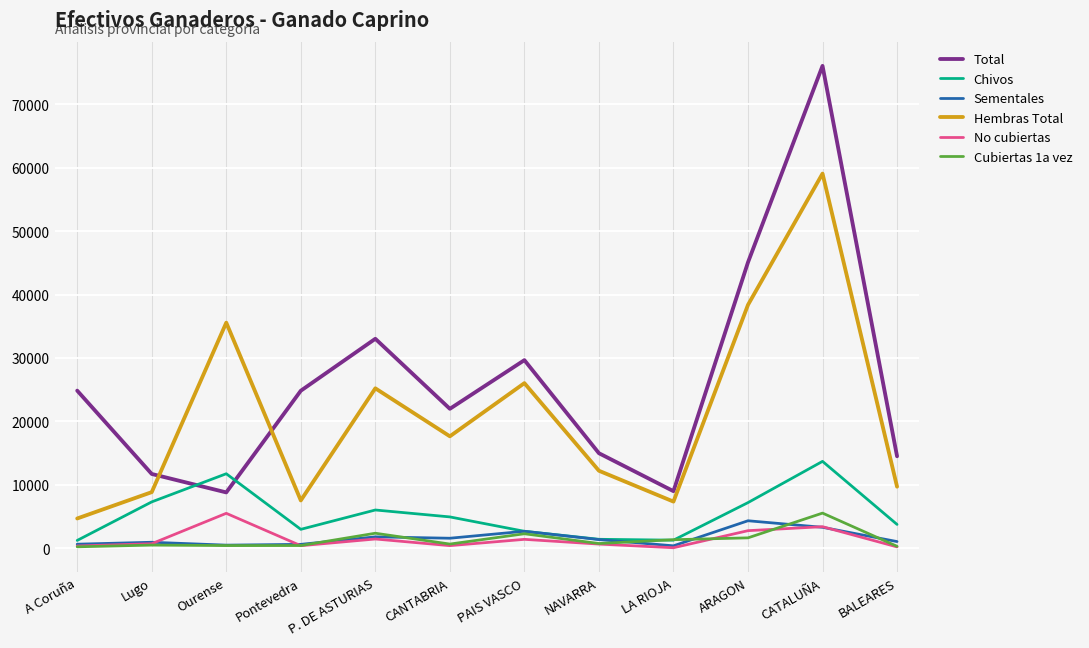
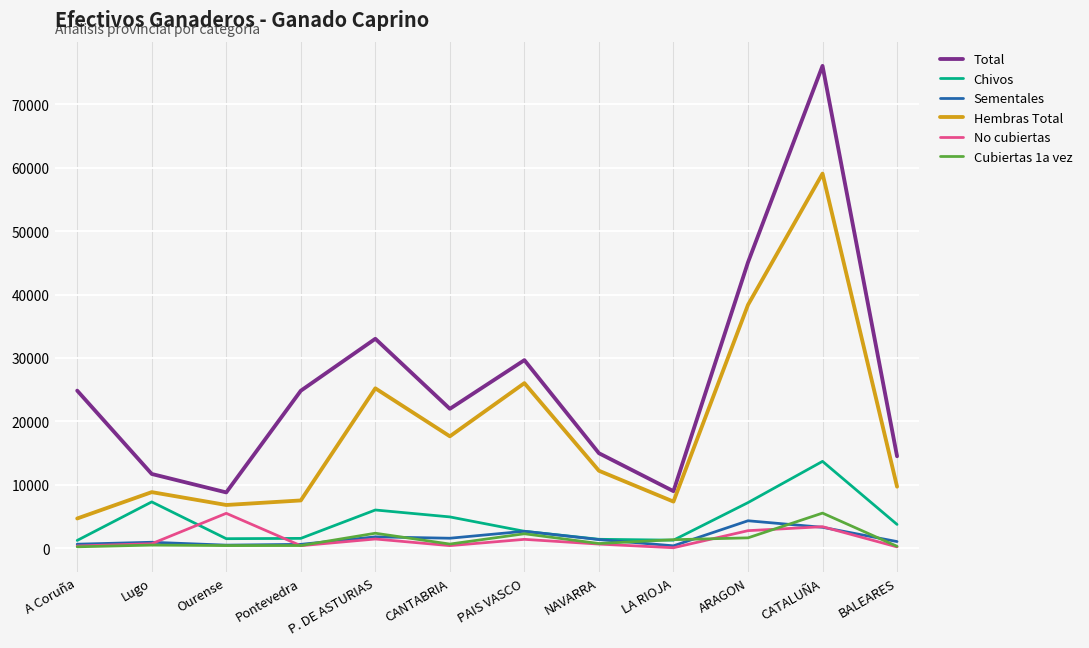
  {
    "Total": {
      "A Coruña": 25000,
      "Lugo": 12000,
      "Ourense": 9000,
      "Pontevedra": 25000,
      "P. DE ASTURIAS": 33000,
      "CANTABRIA": 22000,
      "PAIS VASCO": 30000,
      "NAVARRA": 15000,
      "LA RIOJA": 9000,
      "ARAGON": 45000,
      "CATALUÑA": 76000,
      "BALEARES": 14000
    },
    "Chivos": {
      "A Coruña": 1000,
      "Lugo": 7000,
-     "Ourense": 12000,
-     "Pontevedra": 3000,
+     "Ourense": 2000,
+     "Pontevedra": 2000,
      "P. DE ASTURIAS": 6000,
      "CANTABRIA": 5000,
      "ARAGON": 7000,
      "CATALUÑA": 14000,
      "BALEARES": 4000
    },
    "Sementales": {
      "CANTABRIA": 2000,
      "ARAGON": 4000,
      "BALEARES": 1000
    },
    "Hembras Total": {
      "A Coruña": 5000,
      "Lugo": 9000,
-     "Ourense": 36000,
+     "Ourense": 7000,
      "Pontevedra": 8000,
      "P. DE ASTURIAS": 25000,
      "CANTABRIA": 18000,
      "PAIS VASCO": 26000,
      "NAVARRA": 12000,
      "LA RIOJA": 7000,
      "ARAGON": 38000,
      "CATALUÑA": 59000,
      "BALEARES": 10000
    },
    "No cubiertas": {
      "Ourense": 6000,
      "PAIS VASCO": 1000,
      "ARAGON": 3000
    },
    "Cubiertas 1a vez": {
      "P. DE ASTURIAS": 2000,
      "ARAGON": 2000,
      "CATALUÑA": 6000
    }
  }
